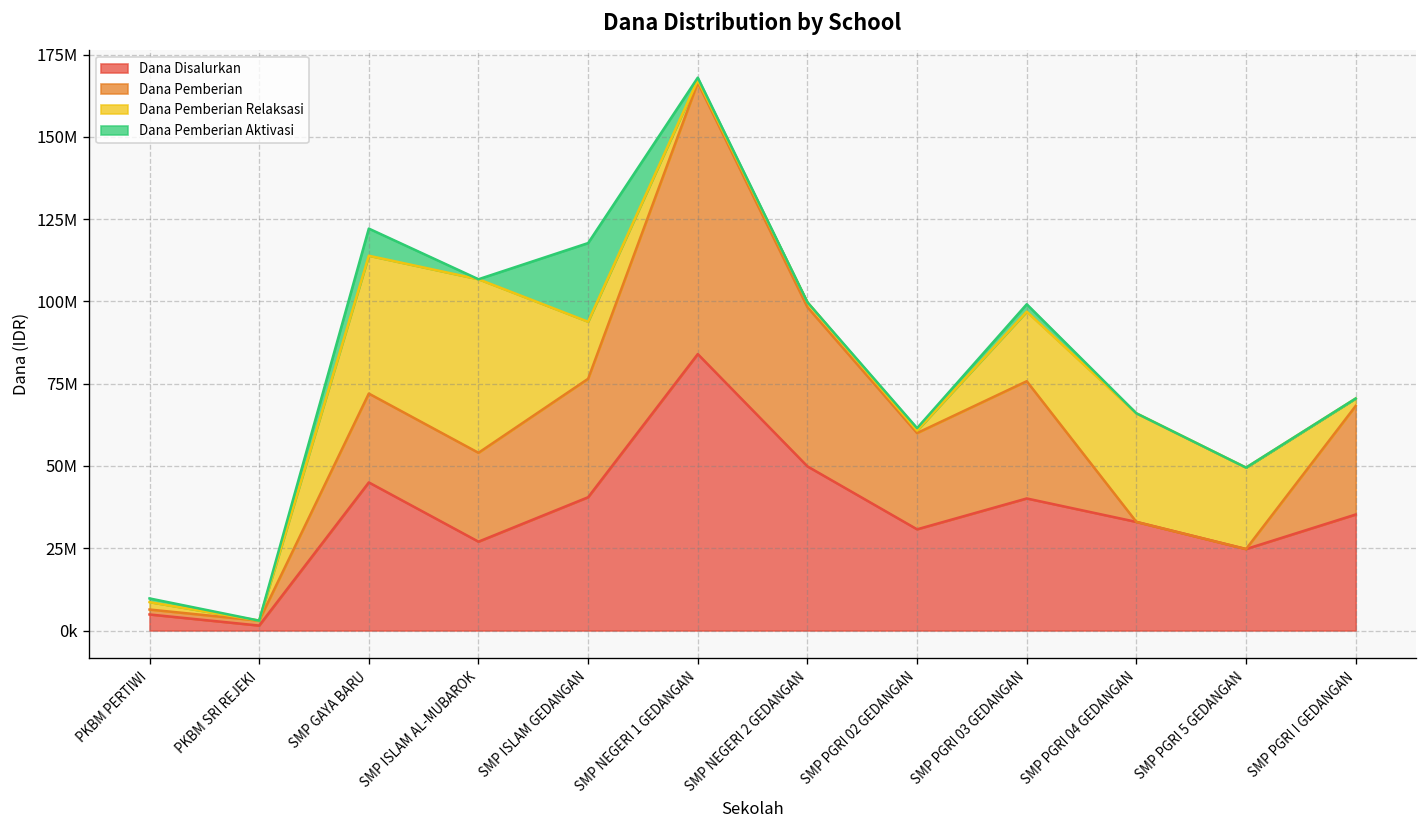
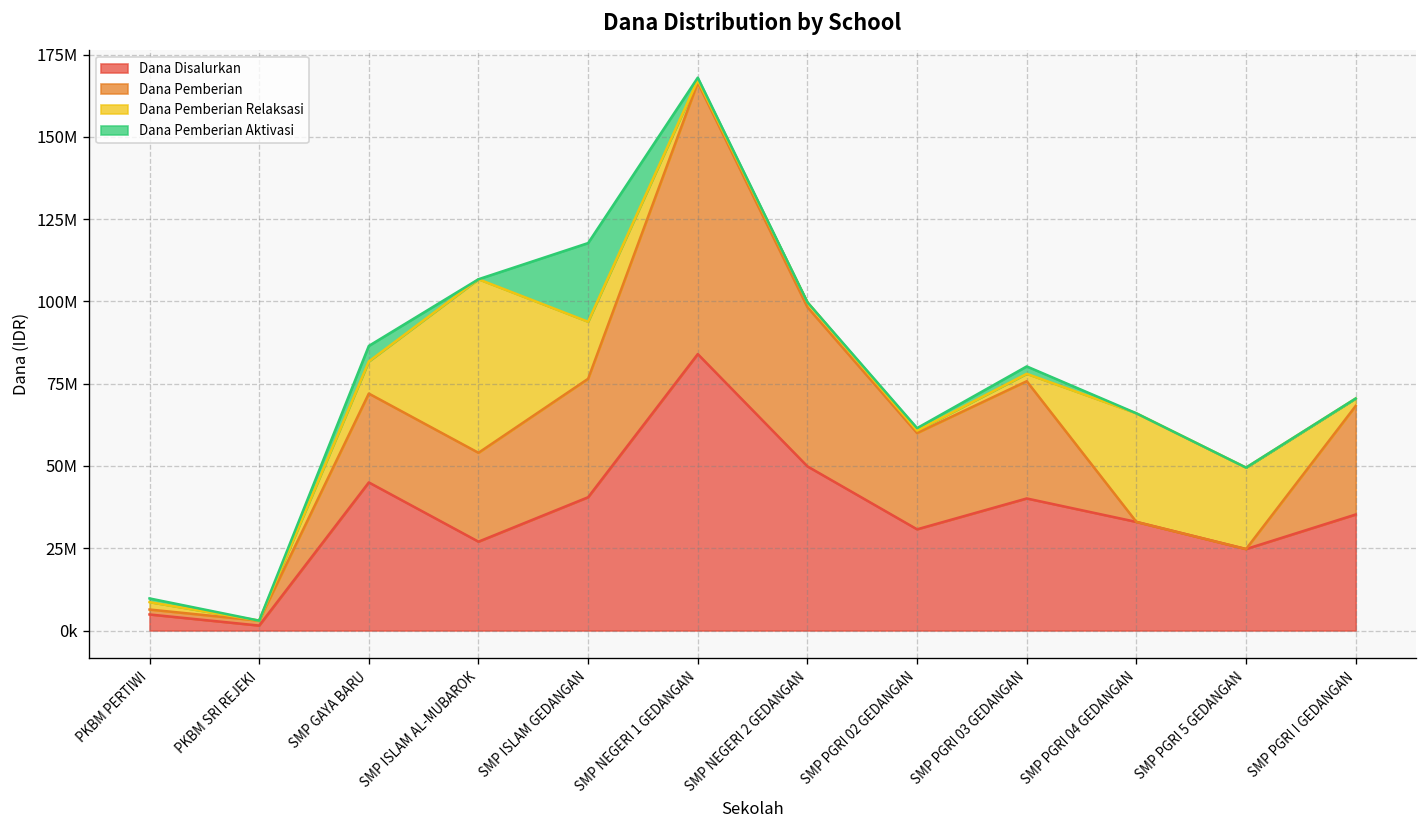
  {
    "Dana Pemberian Relaksasi": {
      "PKBM PERTIWI": 2000000,
-     "SMP GAYA BARU": 42000000,
+     "SMP GAYA BARU": 10000000,
      "SMP ISLAM GEDANGAN": 17000000,
-     "SMP PGRI 03 GEDANGAN": 21000000
+     "SMP PGRI 03 GEDANGAN": 2000000
    },
    "Dana Pemberian Aktivasi": {
      "PKBM PERTIWI": 1000000,
-     "SMP GAYA BARU": 8000000,
+     "SMP GAYA BARU": 5000000,
      "SMP ISLAM GEDANGAN": 24000000,
      "SMP PGRI 03 GEDANGAN": 2000000
    }
  }
